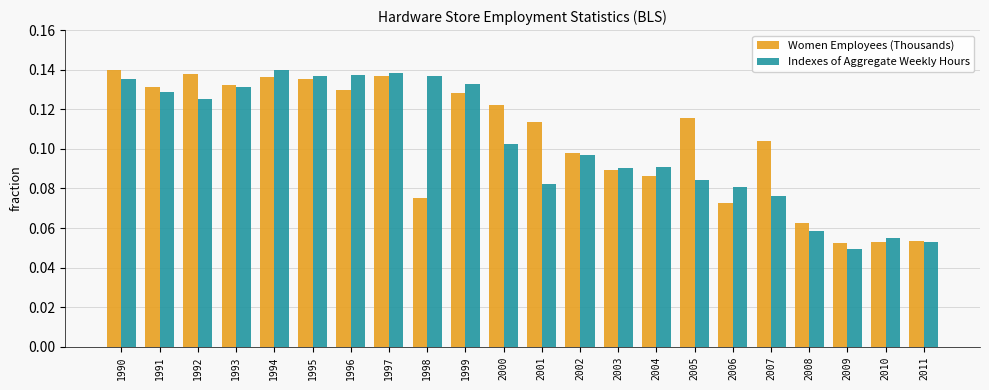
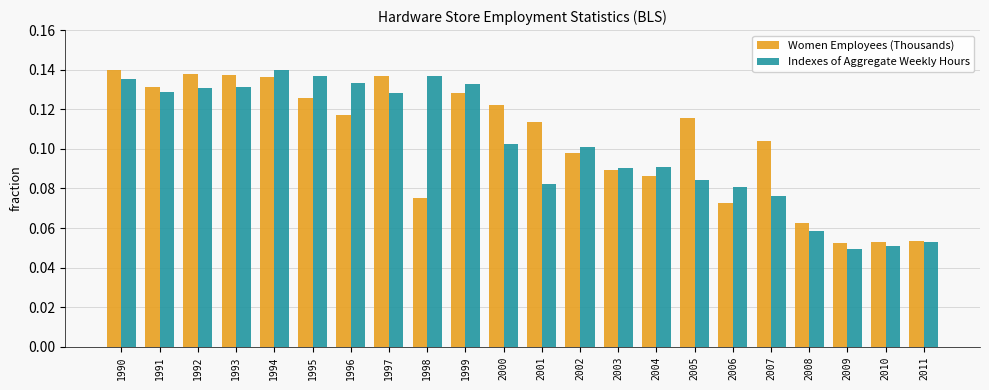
  {
    "Women Employees (Thousands)": {
      "1990": 0.140,
      "1991": 0.131,
      "1992": 0.138,
-     "1993": 0.132,
+     "1993": 0.137,
      "1994": 0.136,
-     "1995": 0.135,
-     "1996": 0.130,
+     "1995": 0.126,
+     "1996": 0.117,
      "1997": 0.137,
      "1998": 0.075,
      "1999": 0.128,
      "2000": 0.122,
      "2001": 0.113,
      "2002": 0.098,
      "2003": 0.089,
      "2004": 0.086,
      "2005": 0.115,
      "2006": 0.072,
      "2007": 0.104,
      "2008": 0.062,
      "2009": 0.052,
      "2010": 0.053,
      "2011": 0.053
    },
    "Indexes of Aggregate Weekly Hours": {
      "1990": 0.135,
      "1991": 0.128,
-     "1992": 0.125,
+     "1992": 0.131,
      "1993": 0.131,
      "1994": 0.140,
      "1995": 0.137,
-     "1996": 0.137,
-     "1997": 0.138,
+     "1996": 0.133,
+     "1997": 0.128,
      "1998": 0.137,
      "1999": 0.133,
      "2000": 0.103,
      "2001": 0.082,
-     "2002": 0.097,
+     "2002": 0.101,
      "2003": 0.090,
      "2004": 0.091,
      "2005": 0.084,
      "2006": 0.081,
      "2007": 0.076,
      "2008": 0.059,
      "2009": 0.049,
-     "2010": 0.055,
+     "2010": 0.051,
      "2011": 0.053
    }
  }
